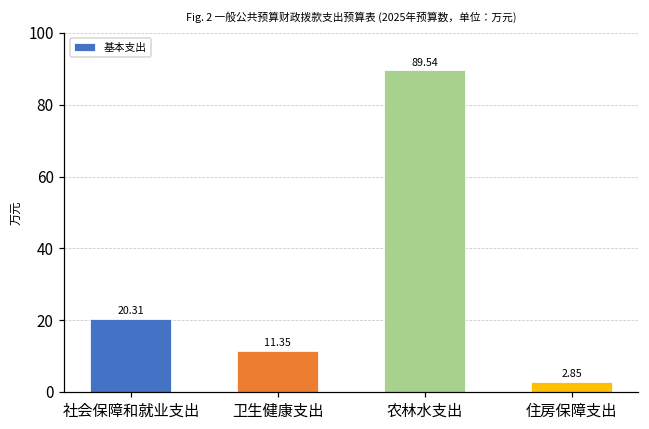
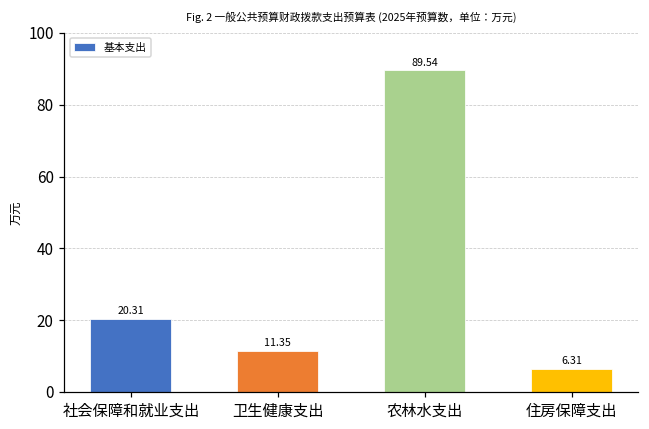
  {
    "社会保障和就业支出": 20.31,
    "卫生健康支出": 11.35,
    "农林水支出": 89.54,
-   "住房保障支出": 2.85
+   "住房保障支出": 6.31
  }
